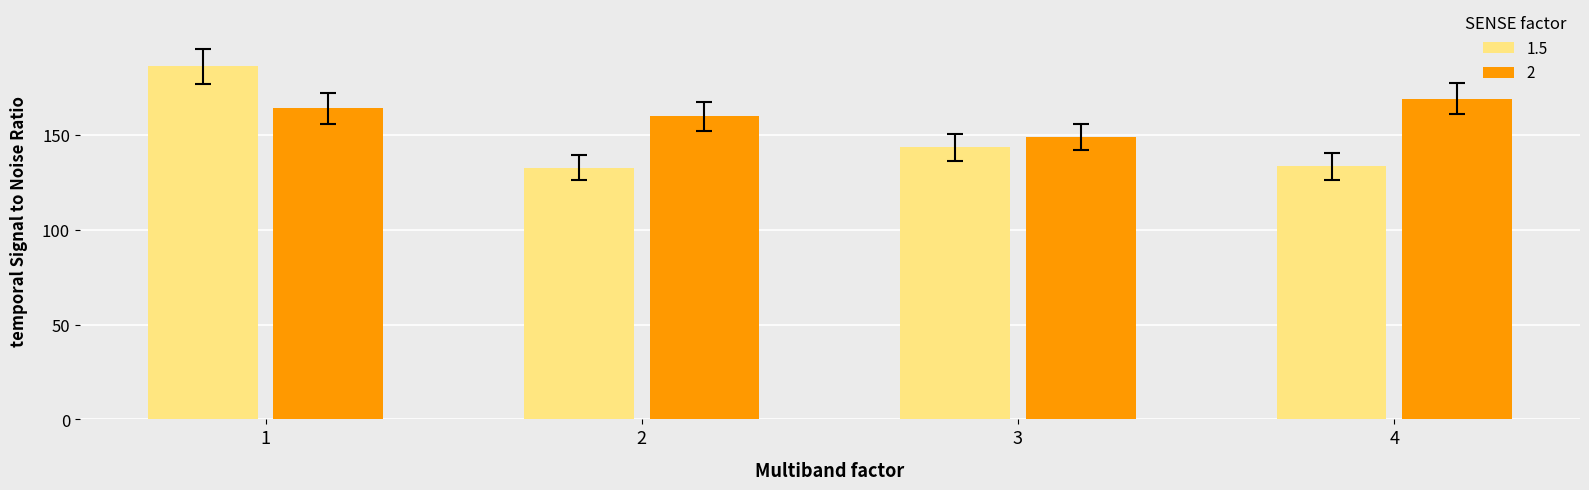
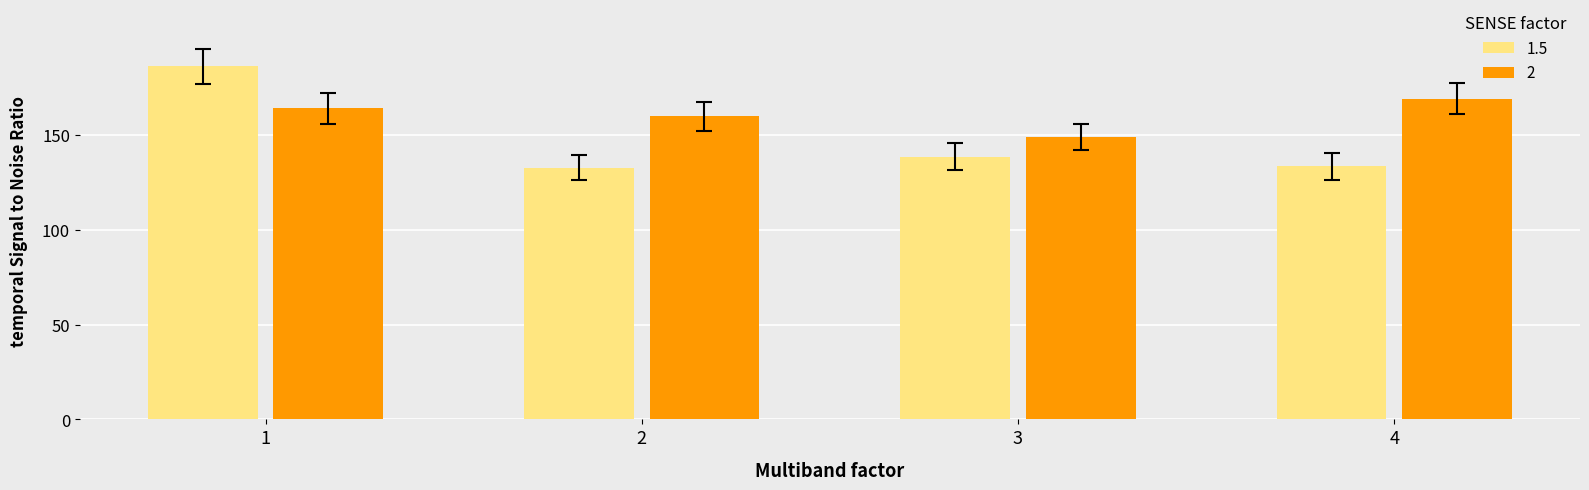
  {
    "1.5": {
      "1": 186,
      "2": 133,
-     "3": 144,
+     "3": 139,
      "4": 134
    },
    "2": {
      "1": 164,
      "2": 160,
      "3": 149,
      "4": 169
    }
  }
